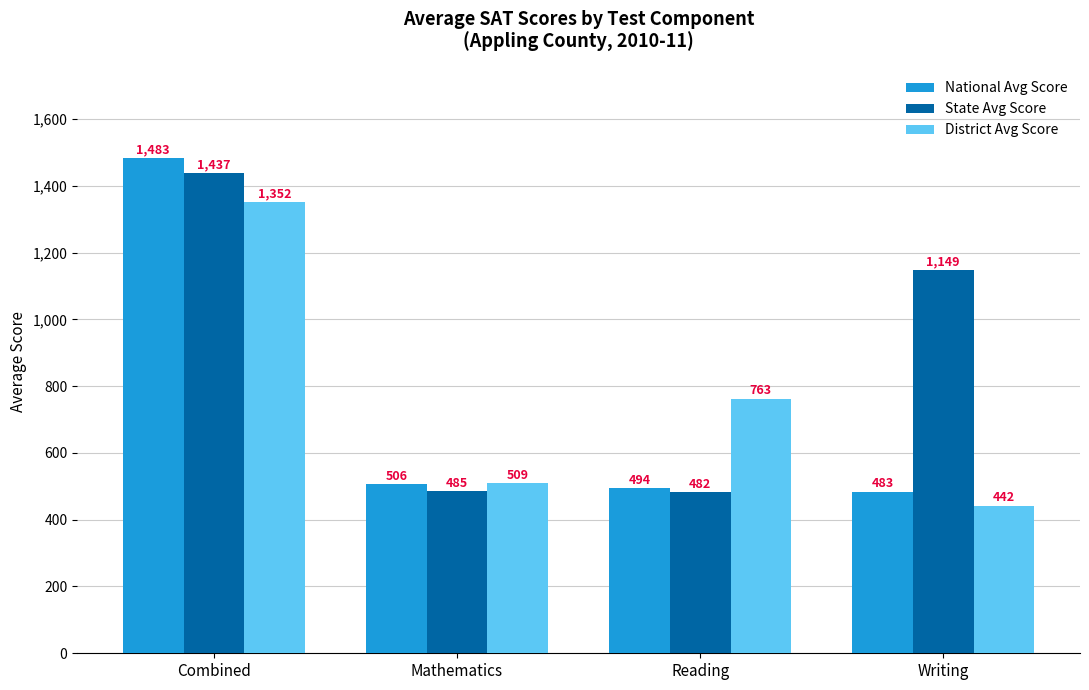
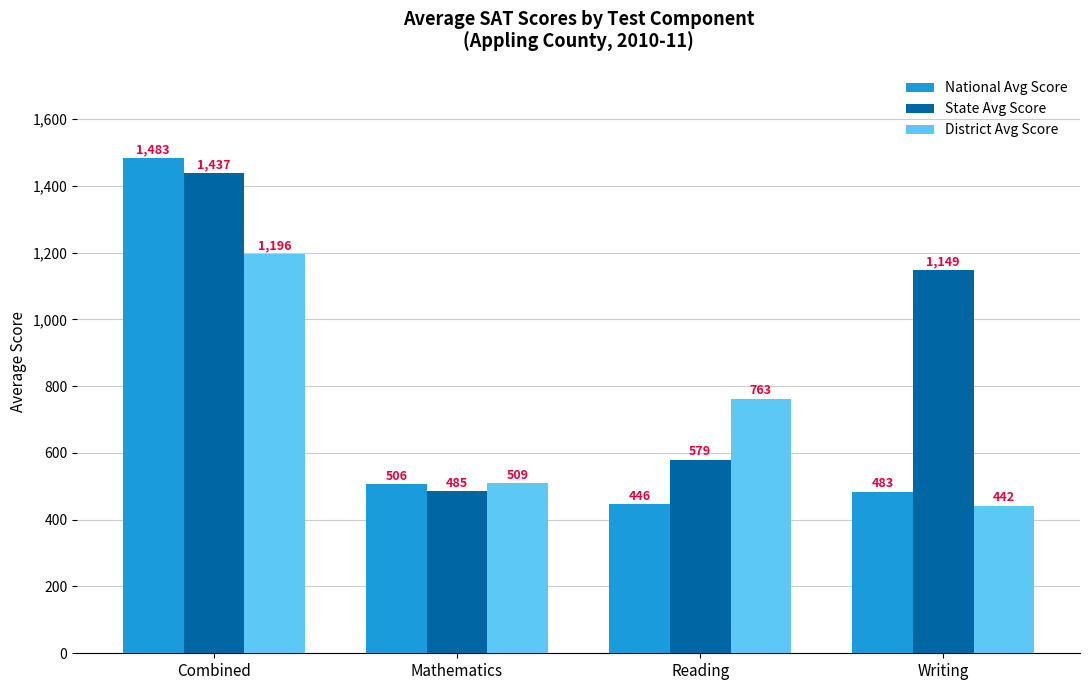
  {
    "National Avg Score": {
      "Combined": "1,483",
      "Mathematics": "506",
-     "Reading": "494",
+     "Reading": "446",
      "Writing": "483"
    },
    "State Avg Score": {
      "Combined": "1,437",
      "Mathematics": "485",
-     "Reading": "482",
+     "Reading": "579",
      "Writing": "1,149"
    },
    "District Avg Score": {
-     "Combined": "1,352",
+     "Combined": "1,196",
      "Mathematics": "509",
      "Reading": "763",
      "Writing": "442"
    }
  }
